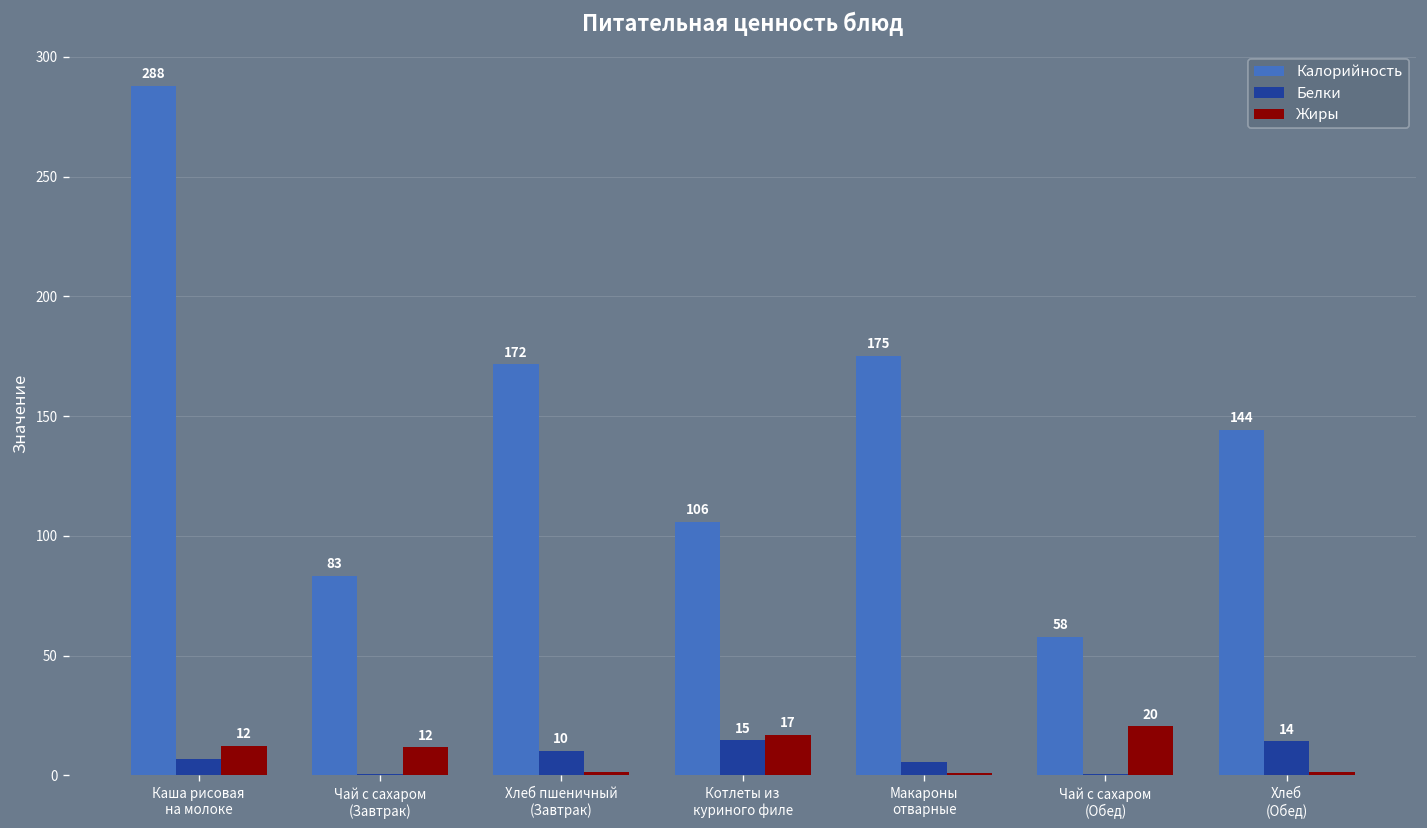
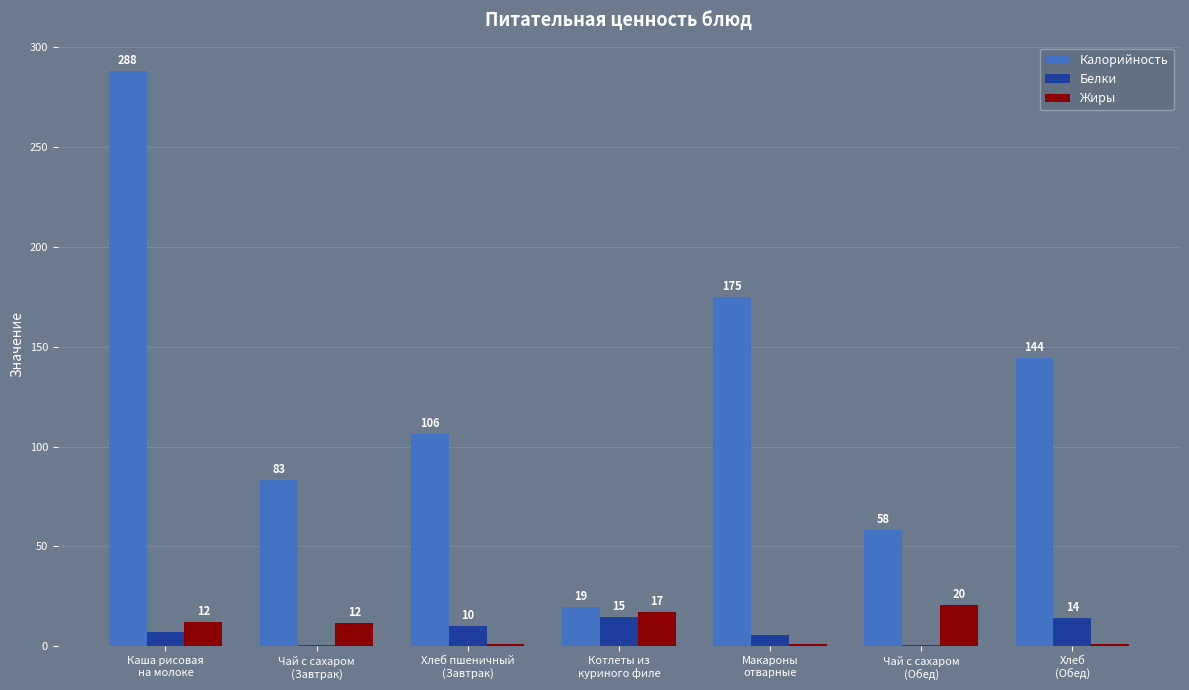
  {
    "Калорийность": {
      "Каша рисовая на молоке": 288,
      "Чай с сахаром (Завтрак)": 83,
-     "Хлеб пшеничный (Завтрак)": 172,
-     "Котлеты из куриного филе": 106,
+     "Хлеб пшеничный (Завтрак)": 106,
+     "Котлеты из куриного филе": 19,
      "Макароны отварные": 175,
      "Чай с сахаром (Обед)": 58,
      "Хлеб (Обед)": 144
    },
    "Белки": {
      "Хлеб пшеничный (Завтрак)": 10,
      "Котлеты из куриного филе": 15,
      "Хлеб (Обед)": 14
    },
    "Жиры": {
      "Каша рисовая на молоке": 12,
      "Чай с сахаром (Завтрак)": 12,
      "Котлеты из куриного филе": 17,
      "Чай с сахаром (Обед)": 20
    }
  }
